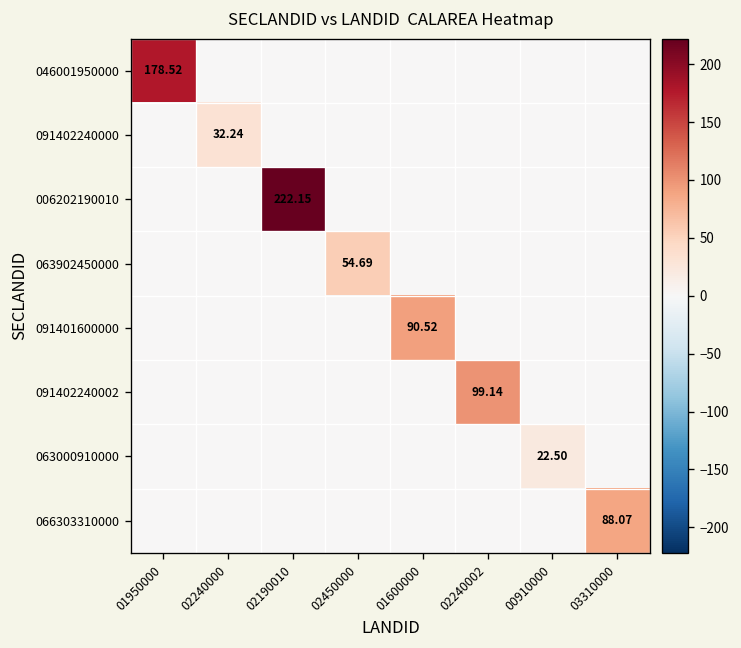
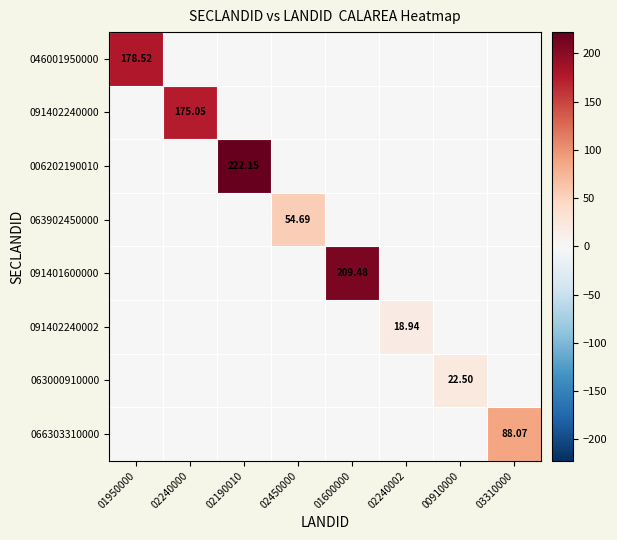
  {
    "091402240000": {
-     "02240000": 32.24
+     "02240000": 175.05
    },
    "091401600000": {
-     "01600000": 90.52
+     "01600000": 209.48
    },
    "091402240002": {
-     "02240002": 99.14
+     "02240002": 18.94
    }
  }
